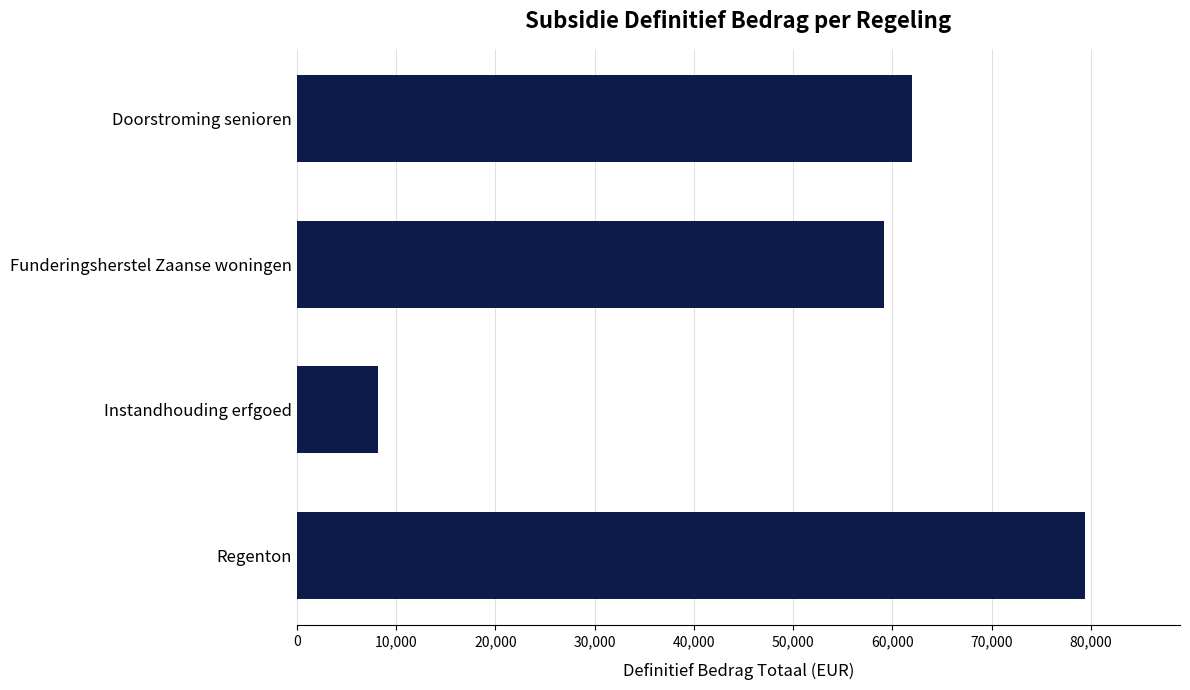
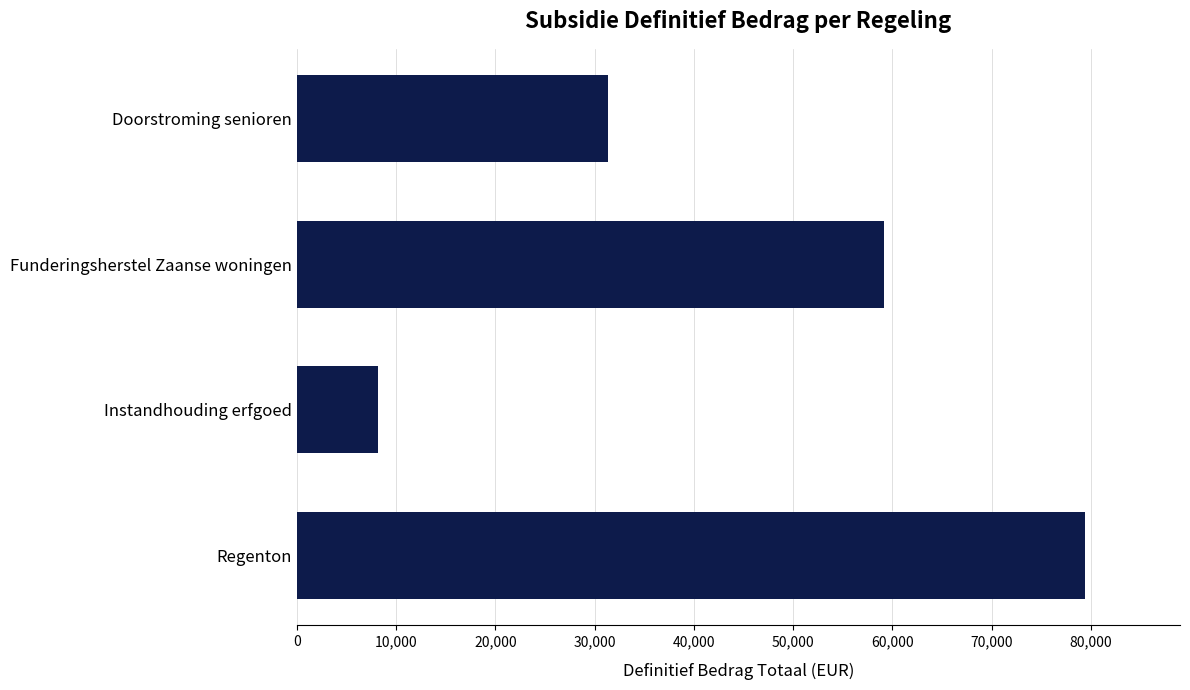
  {
-   "Doorstroming senioren": "62,000",
+   "Doorstroming senioren": "31,000",
    "Funderingsherstel Zaanse woningen": "59,000",
    "Instandhouding erfgoed": "8,000",
    "Regenton": "79,000"
  }
